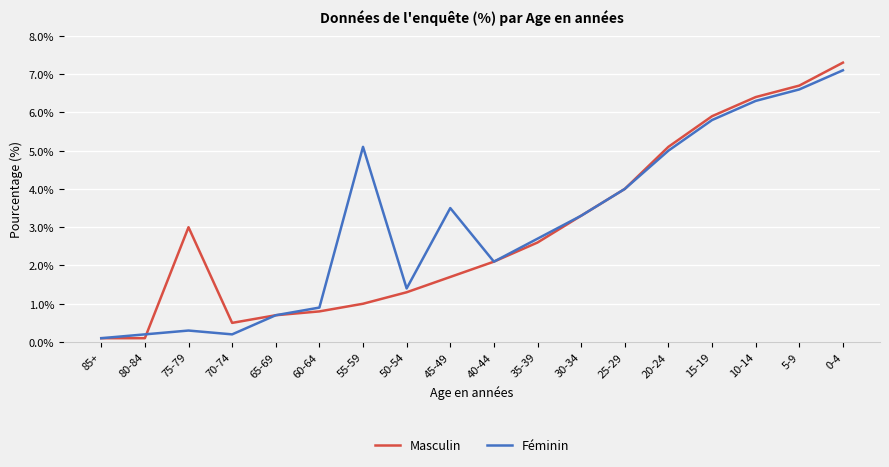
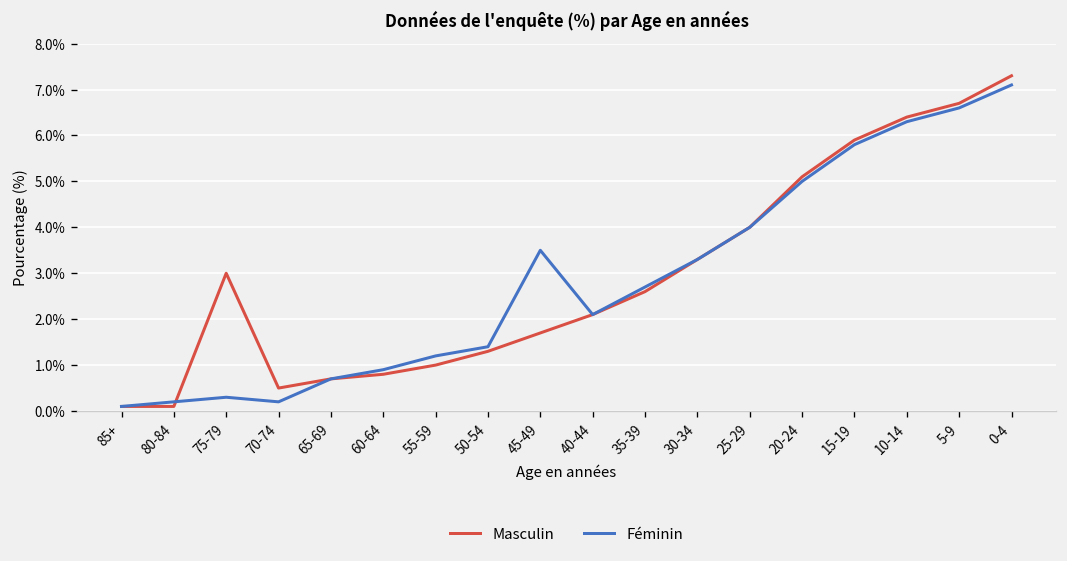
  {
    "Masculin": {
      "80-84": "0.1%",
      "75-79": "3.0%",
      "70-74": "0.5%",
      "60-64": "0.8%",
      "55-59": "1.0%",
      "50-54": "1.3%",
      "45-49": "1.7%",
      "35-39": "2.6%",
      "20-24": "5.1%",
      "15-19": "5.9%",
      "10-14": "6.4%",
      "5-9": "6.7%",
      "0-4": "7.3%"
    },
    "Féminin": {
      "80-84": "0.2%",
      "75-79": "0.3%",
      "70-74": "0.2%",
      "60-64": "0.9%",
-     "55-59": "5.1%",
+     "55-59": "1.2%",
      "50-54": "1.4%",
      "45-49": "3.5%",
      "35-39": "2.7%",
      "20-24": "5.0%",
      "15-19": "5.8%",
      "10-14": "6.3%",
      "5-9": "6.6%",
      "0-4": "7.1%"
    }
  }
